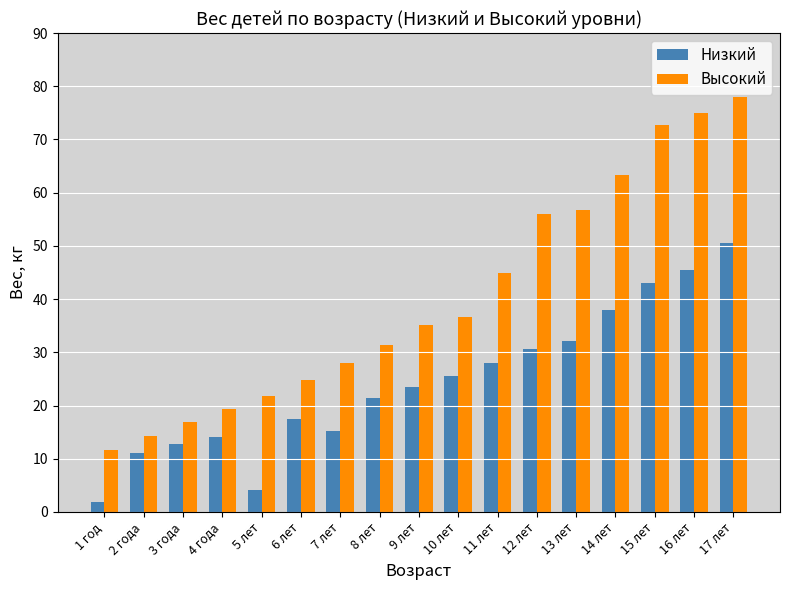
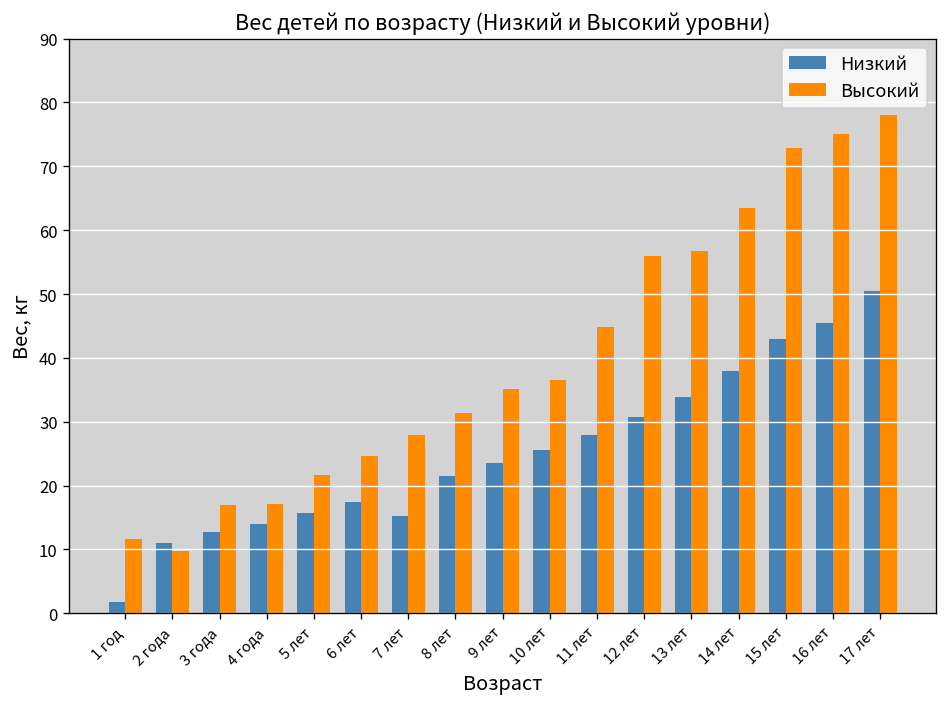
  {
    "Низкий": {
      "1 год": 2,
      "2 года": 11,
      "3 года": 13,
      "4 года": 14,
-     "5 лет": 4,
+     "5 лет": 16,
      "6 лет": 18,
      "7 лет": 15,
      "8 лет": 22,
      "9 лет": 24,
      "10 лет": 26,
      "11 лет": 28,
      "12 лет": 31,
-     "13 лет": 32,
+     "13 лет": 34,
      "14 лет": 38,
      "15 лет": 43,
      "16 лет": 45,
      "17 лет": 51
    },
    "Высокий": {
      "1 год": 12,
-     "2 года": 14,
+     "2 года": 10,
      "3 года": 17,
-     "4 года": 19,
+     "4 года": 17,
      "5 лет": 22,
      "6 лет": 25,
      "7 лет": 28,
      "8 лет": 31,
      "9 лет": 35,
      "10 лет": 37,
      "11 лет": 45,
      "12 лет": 56,
      "13 лет": 57,
      "14 лет": 63,
      "15 лет": 73,
      "16 лет": 75,
      "17 лет": 78
    }
  }
